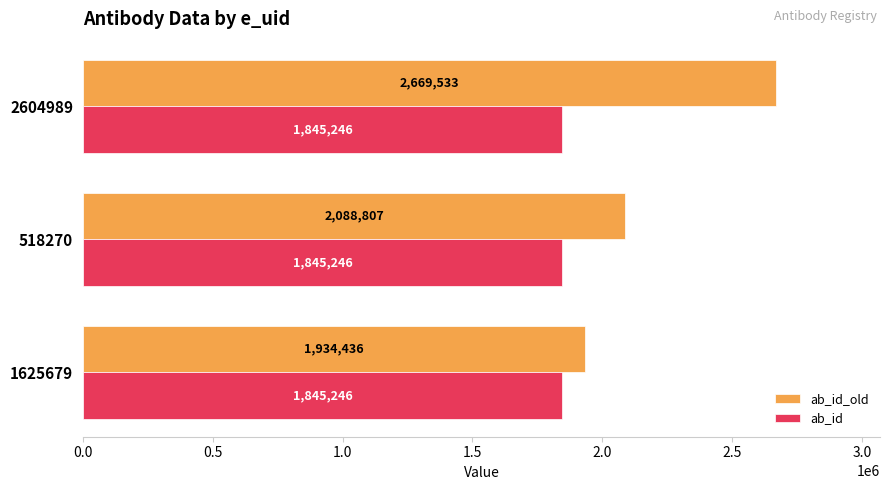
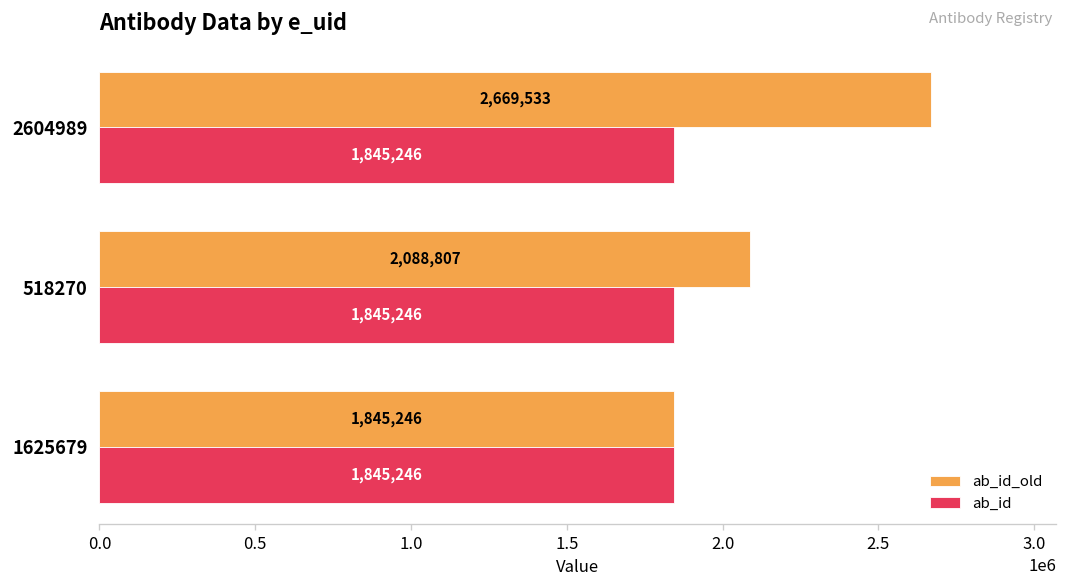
  {
    "ab_id_old": {
      "2604989": "2,669,533",
      "518270": "2,088,807",
-     "1625679": "1,934,436"
+     "1625679": "1,845,246"
    },
    "ab_id": {
      "2604989": "1,845,246",
      "518270": "1,845,246",
      "1625679": "1,845,246"
    }
  }
